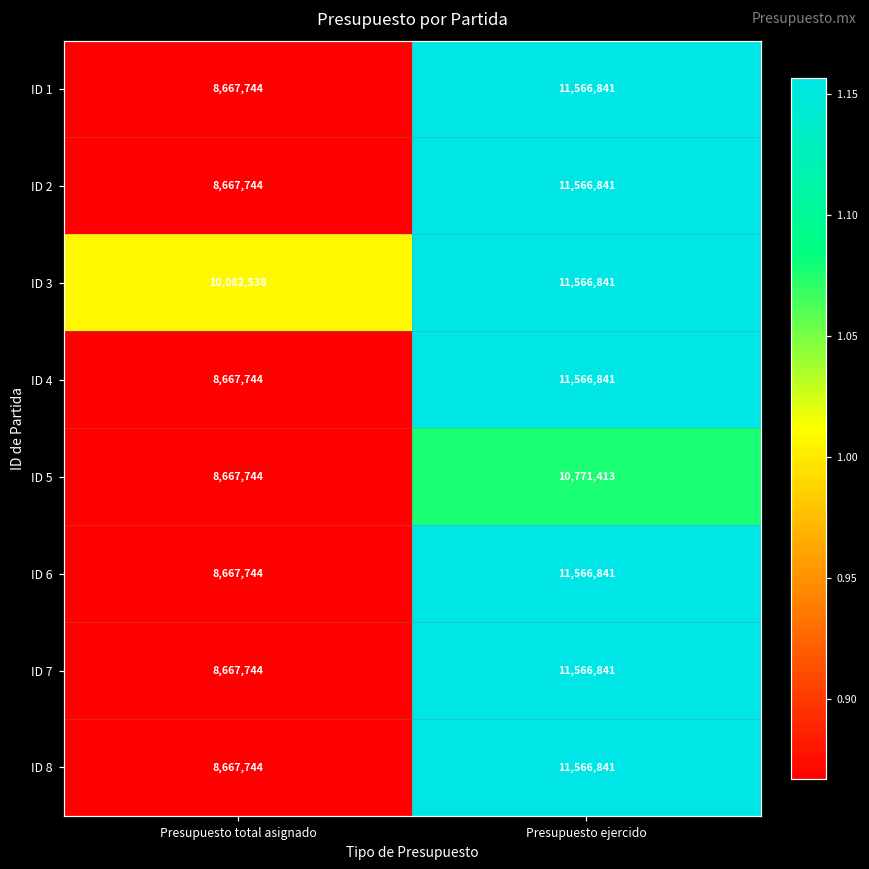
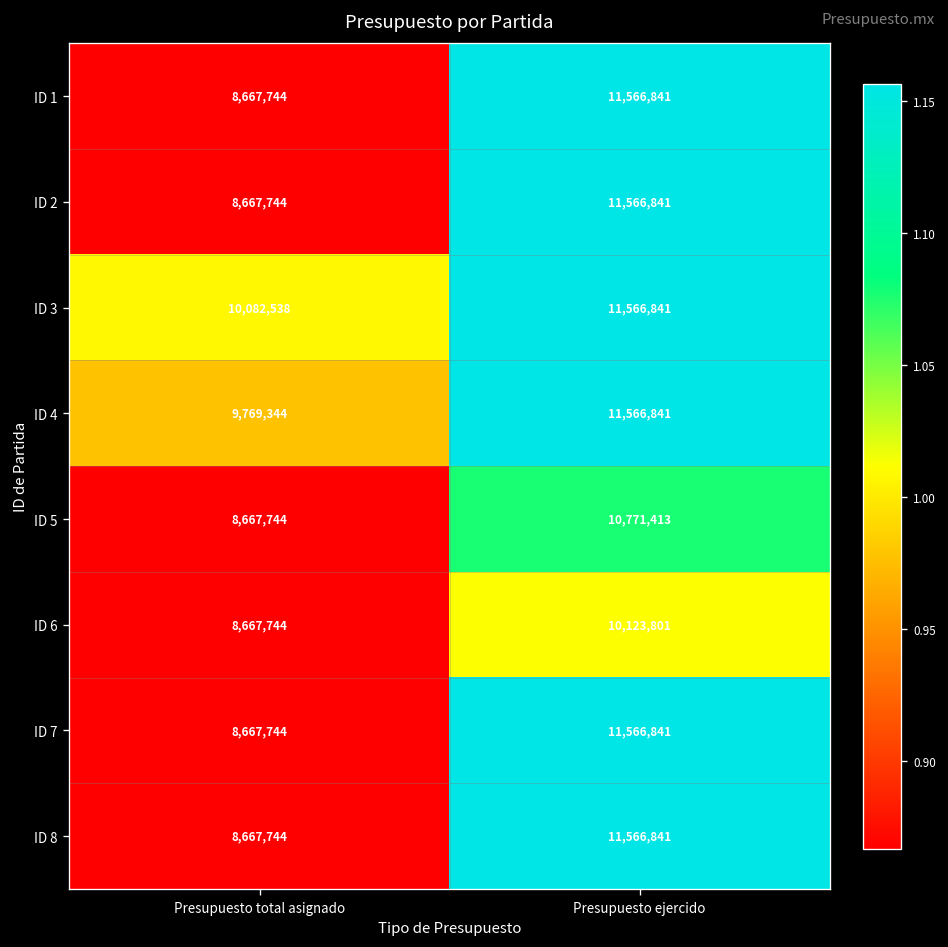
  {
    "ID 1": {
      "Presupuesto total asignado": "8,667,744",
      "Presupuesto ejercido": "11,566,841"
    },
    "ID 2": {
      "Presupuesto total asignado": "8,667,744",
      "Presupuesto ejercido": "11,566,841"
    },
    "ID 3": {
      "Presupuesto total asignado": "10,082,538",
      "Presupuesto ejercido": "11,566,841"
    },
    "ID 4": {
-     "Presupuesto total asignado": "8,667,744",
+     "Presupuesto total asignado": "9,769,344",
      "Presupuesto ejercido": "11,566,841"
    },
    "ID 5": {
      "Presupuesto total asignado": "8,667,744",
      "Presupuesto ejercido": "10,771,413"
    },
    "ID 6": {
      "Presupuesto total asignado": "8,667,744",
-     "Presupuesto ejercido": "11,566,841"
+     "Presupuesto ejercido": "10,123,801"
    },
    "ID 7": {
      "Presupuesto total asignado": "8,667,744",
      "Presupuesto ejercido": "11,566,841"
    },
    "ID 8": {
      "Presupuesto total asignado": "8,667,744",
      "Presupuesto ejercido": "11,566,841"
    }
  }
